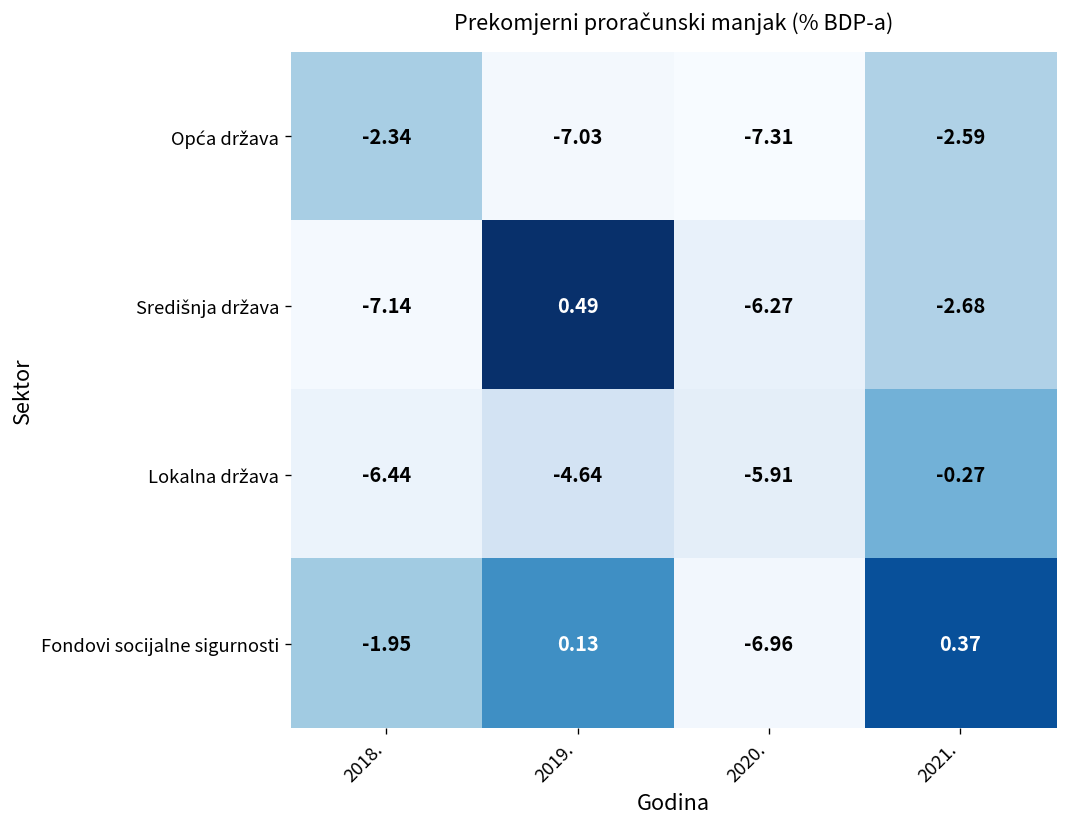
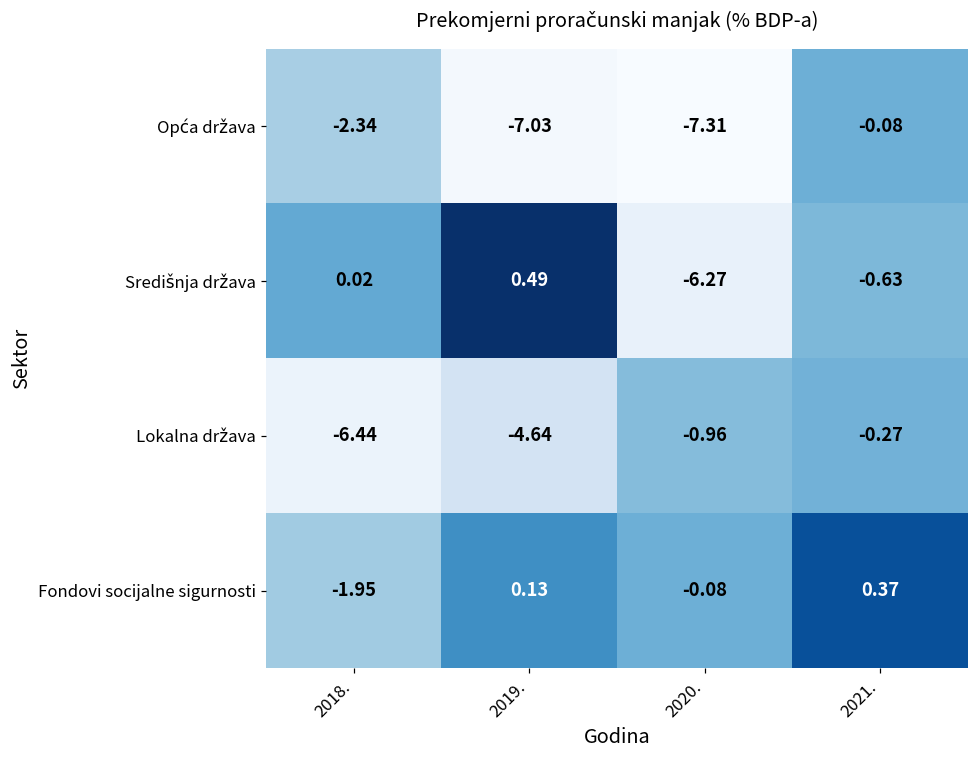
  {
    "Opća država": {
      "2018.": -2.34,
      "2019.": -7.03,
      "2020.": -7.31,
-     "2021.": -2.59
+     "2021.": -0.08
    },
    "Središnja država": {
-     "2018.": -7.14,
+     "2018.": 0.02,
      "2019.": 0.49,
      "2020.": -6.27,
-     "2021.": -2.68
+     "2021.": -0.63
    },
    "Lokalna država": {
      "2018.": -6.44,
      "2019.": -4.64,
-     "2020.": -5.91,
+     "2020.": -0.96,
      "2021.": -0.27
    },
    "Fondovi socijalne sigurnosti": {
      "2018.": -1.95,
      "2019.": 0.13,
-     "2020.": -6.96,
+     "2020.": -0.08,
      "2021.": 0.37
    }
  }
